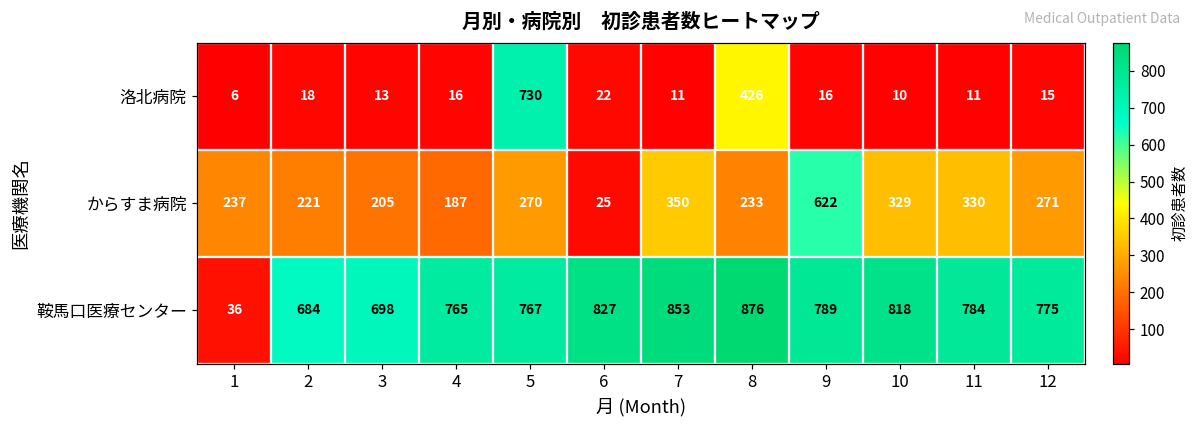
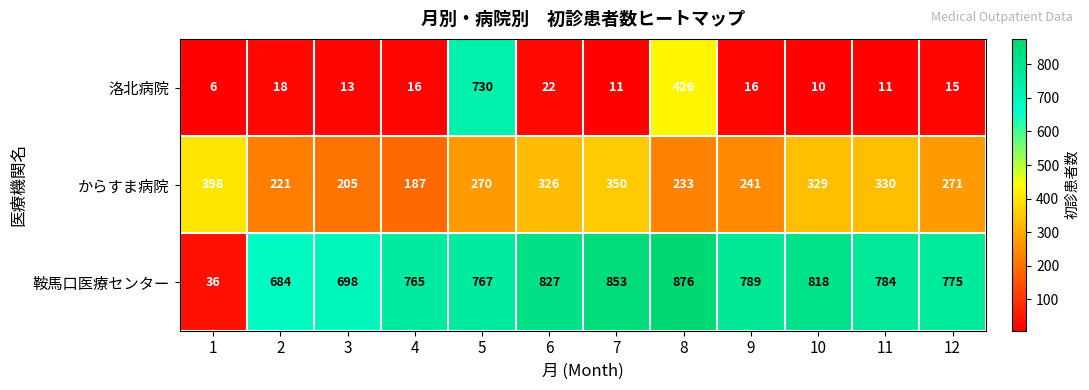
  {
    "洛北病院": {
      "1": 6,
      "2": 18,
      "3": 13,
      "4": 16,
      "5": 730,
      "6": 22,
      "7": 11,
      "8": 426,
      "9": 16,
      "10": 10,
      "11": 11,
      "12": 15
    },
    "からすま病院": {
-     "1": 237,
+     "1": 398,
      "2": 221,
      "3": 205,
      "4": 187,
      "5": 270,
-     "6": 25,
+     "6": 326,
      "7": 350,
      "8": 233,
-     "9": 622,
+     "9": 241,
      "10": 329,
      "11": 330,
      "12": 271
    },
    "鞍馬口医療センター": {
      "1": 36,
      "2": 684,
      "3": 698,
      "4": 765,
      "5": 767,
      "6": 827,
      "7": 853,
      "8": 876,
      "9": 789,
      "10": 818,
      "11": 784,
      "12": 775
    }
  }
